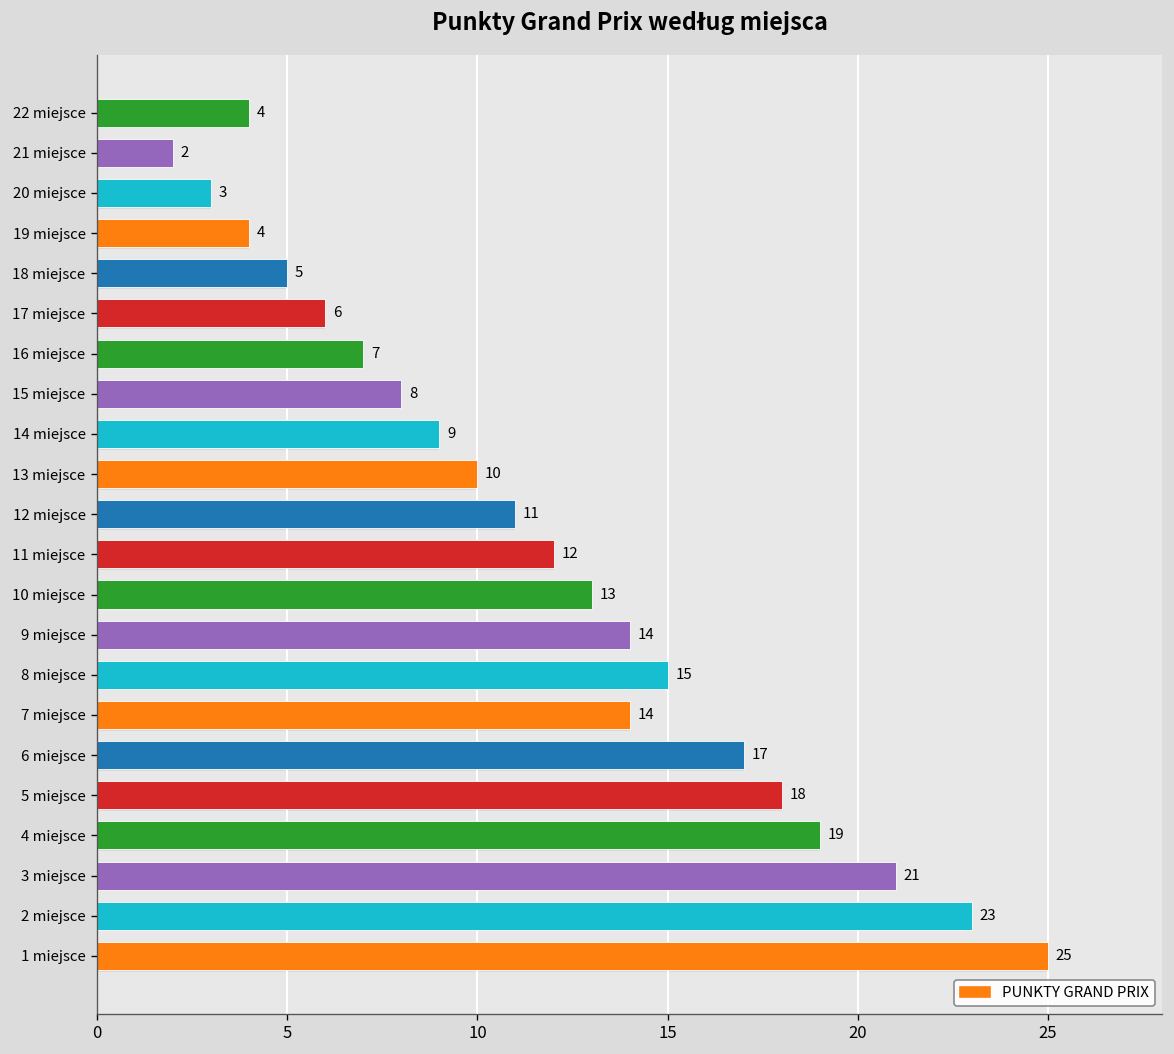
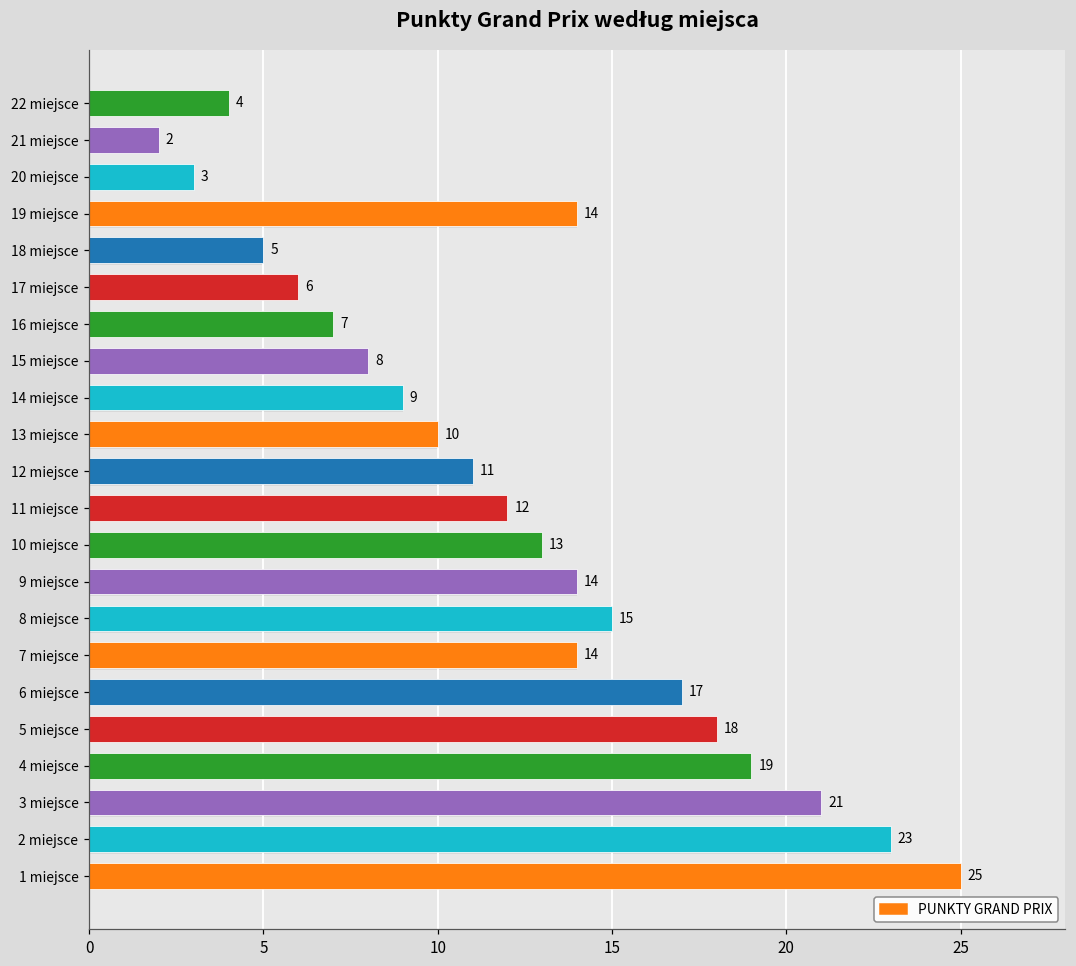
  {
    "22 miejsce": 4,
    "21 miejsce": 2,
    "20 miejsce": 3,
-   "19 miejsce": 4,
+   "19 miejsce": 14,
    "18 miejsce": 5,
    "17 miejsce": 6,
    "16 miejsce": 7,
    "15 miejsce": 8,
    "14 miejsce": 9,
    "13 miejsce": 10,
    "12 miejsce": 11,
    "11 miejsce": 12,
    "10 miejsce": 13,
    "9 miejsce": 14,
    "8 miejsce": 15,
    "7 miejsce": 14,
    "6 miejsce": 17,
    "5 miejsce": 18,
    "4 miejsce": 19,
    "3 miejsce": 21,
    "2 miejsce": 23,
    "1 miejsce": 25
  }
